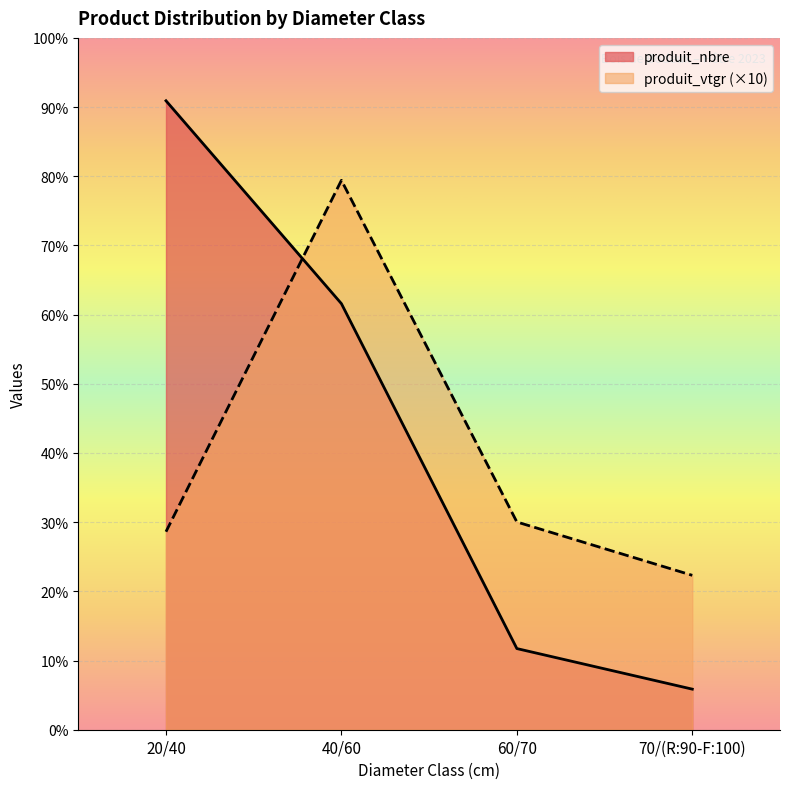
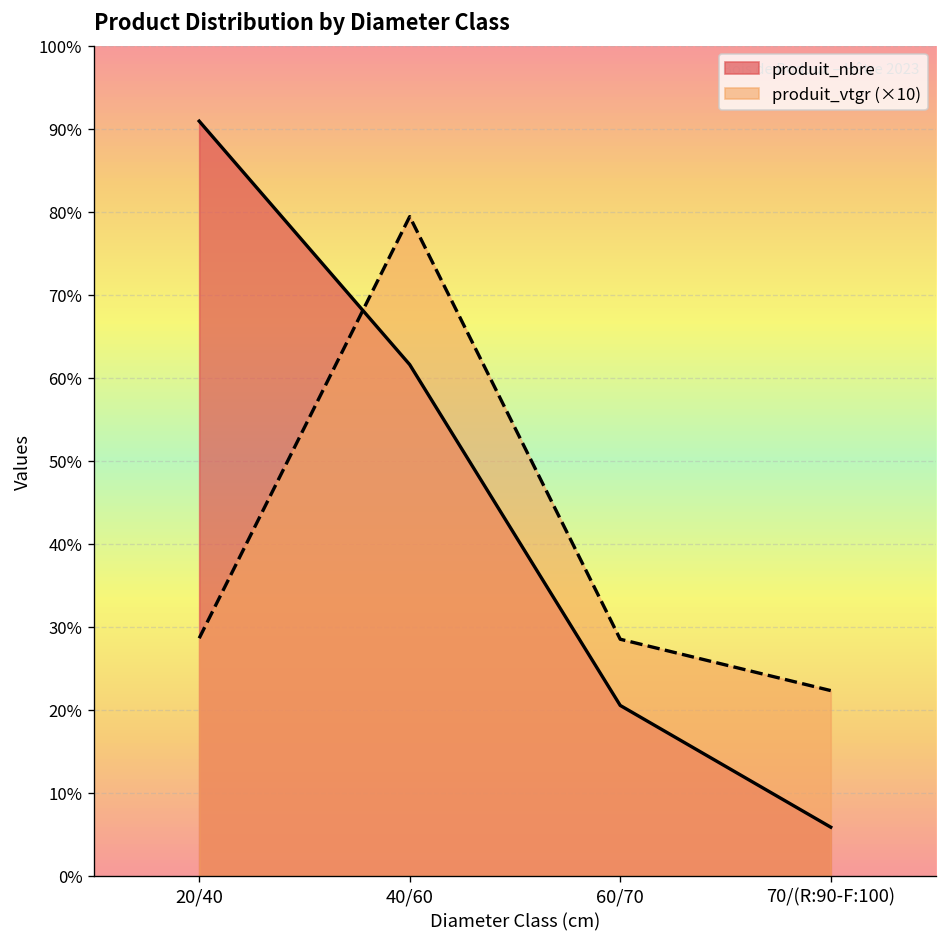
  {
    "produit_nbre": {
      "20/40": "91%",
      "40/60": "62%",
-     "60/70": "12%",
+     "60/70": "21%",
      "70/(R:90-F:100)": "6%"
    },
    "produit_vtgr (×10)": {
      "20/40": "29%",
      "40/60": "79%",
-     "60/70": "30%",
+     "60/70": "29%",
      "70/(R:90-F:100)": "22%"
    }
  }
